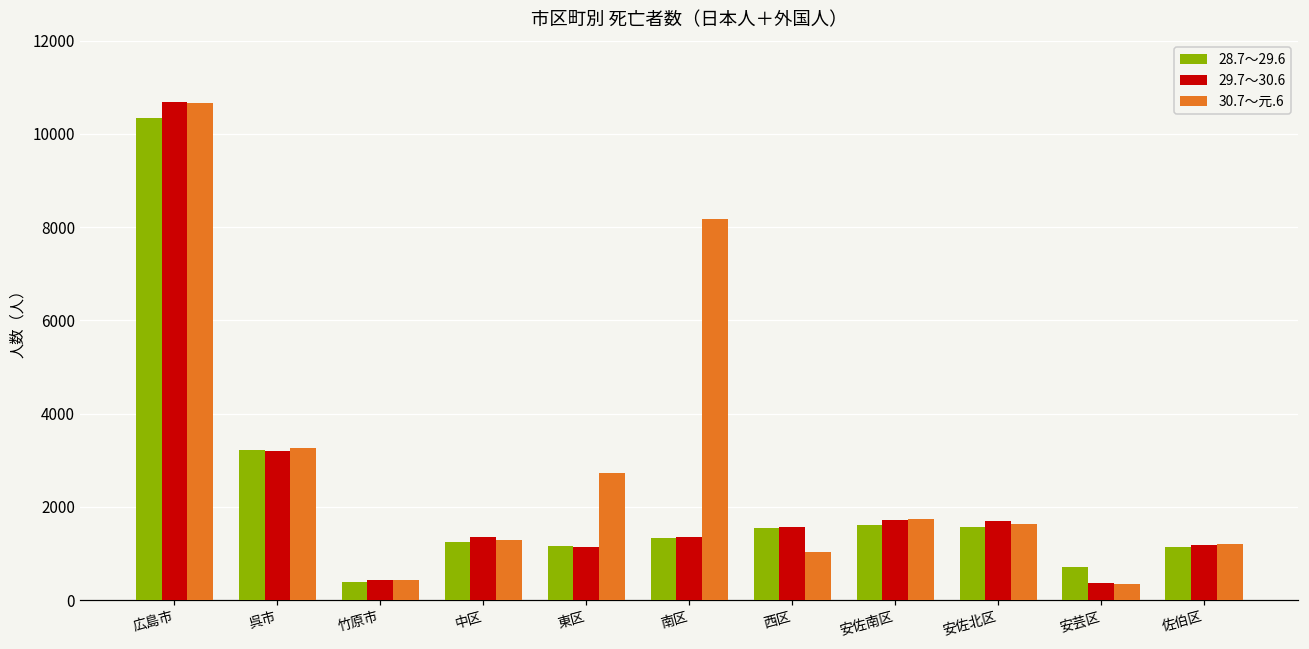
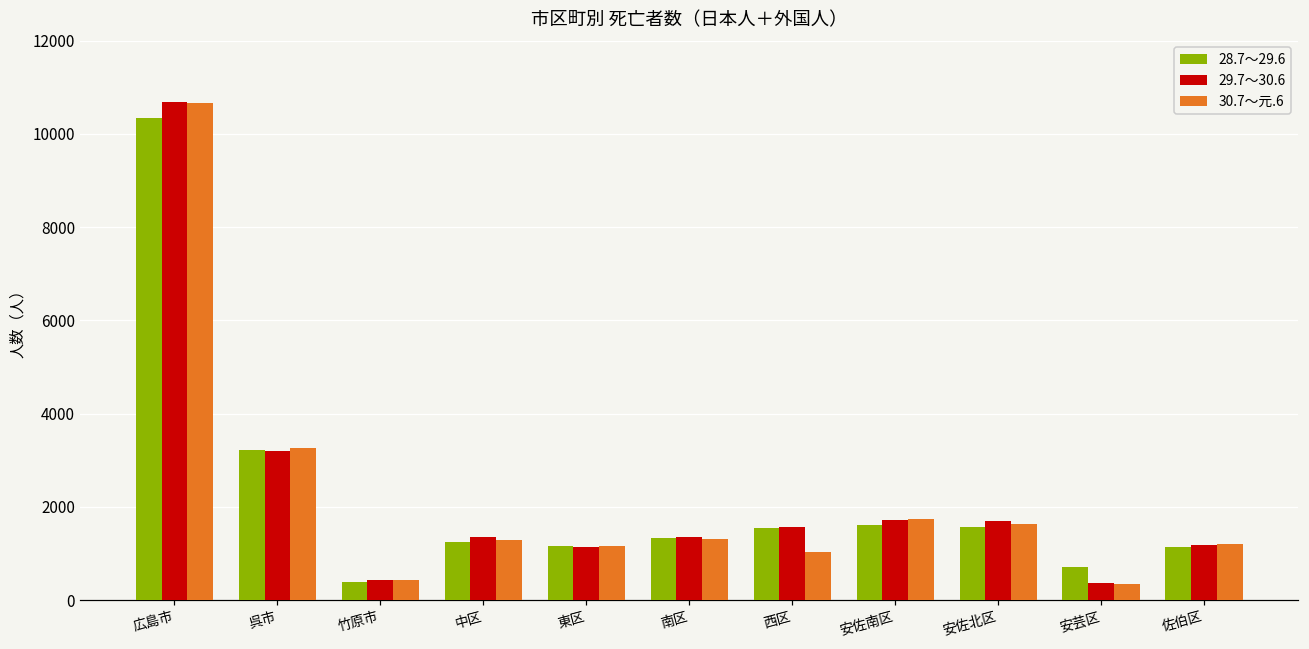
  {
    "28.7～29.6": {
      "広島市": 10300,
      "呉市": 3200,
      "竹原市": 400,
      "中区": 1300,
      "東区": 1200,
      "南区": 1300,
      "西区": 1500,
      "安佐南区": 1600,
      "安佐北区": 1600,
      "安芸区": 700,
      "佐伯区": 1100
    },
    "29.7～30.6": {
      "広島市": 10700,
      "呉市": 3200,
      "竹原市": 400,
      "中区": 1300,
      "東区": 1100,
      "南区": 1400,
      "西区": 1600,
      "安佐南区": 1700,
      "安佐北区": 1700,
      "安芸区": 400,
      "佐伯区": 1200
    },
    "30.7～元.6": {
      "広島市": 10700,
      "呉市": 3300,
      "竹原市": 400,
      "中区": 1300,
-     "東区": 2700,
-     "南区": 8200,
+     "東区": 1200,
+     "南区": 1300,
      "西区": 1000,
      "安佐南区": 1700,
      "安佐北区": 1600,
      "安芸区": 300,
      "佐伯区": 1200
    }
  }
